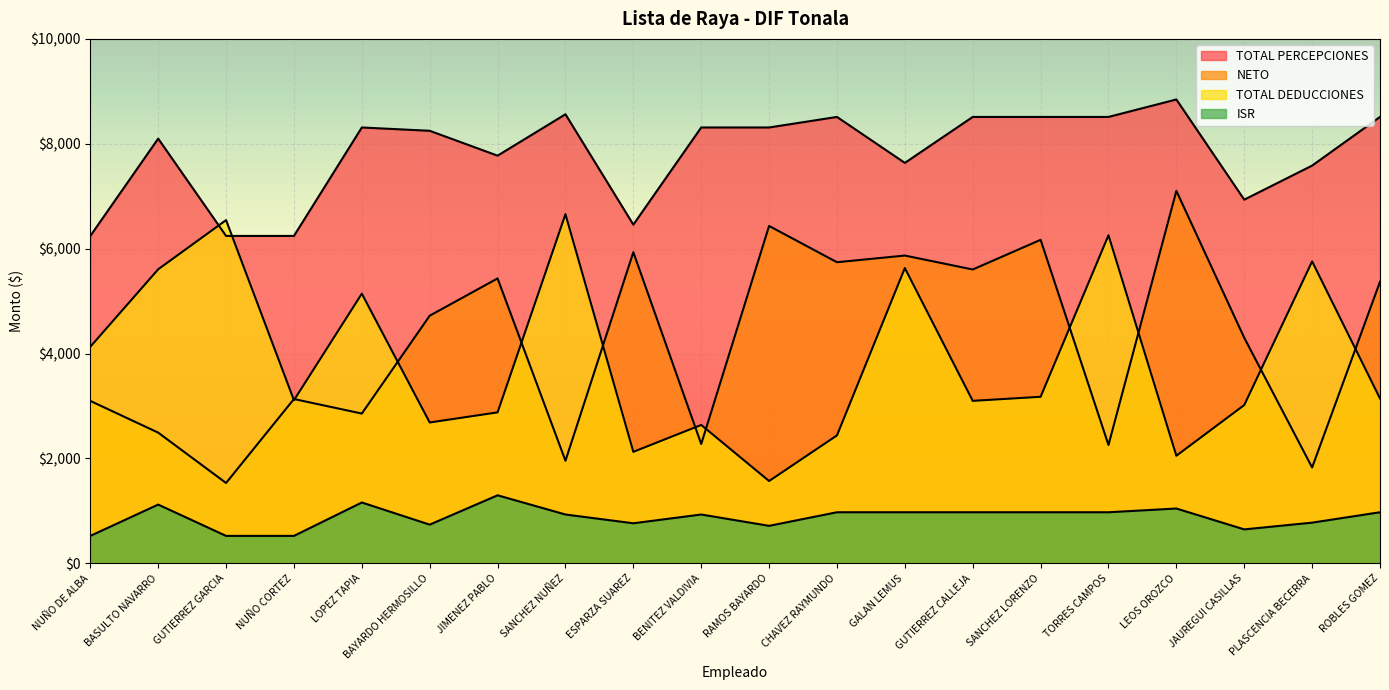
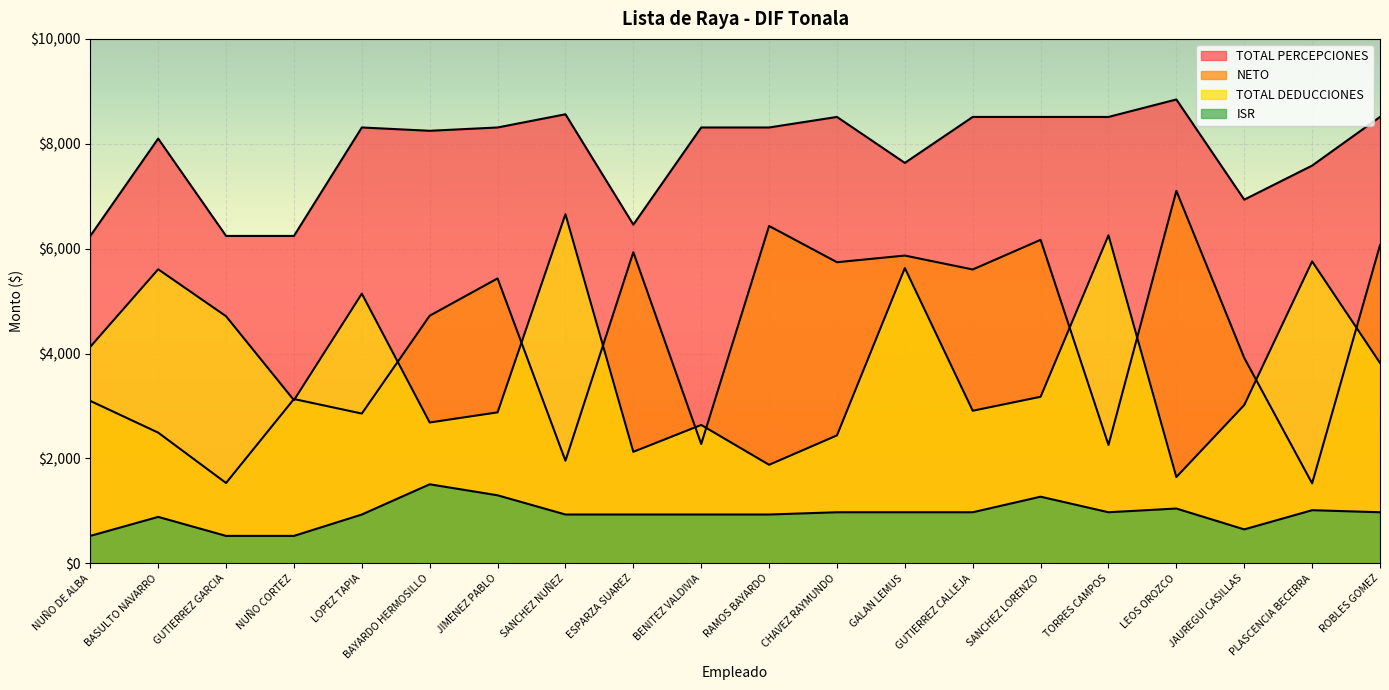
  {
    "TOTAL PERCEPCIONES": {
      "NUÑO DE ALBA": "$6,200",
      "BASULTO NAVARRO": "$8,100",
      "GUTIERREZ GARCIA": "$6,200",
      "NUÑO CORTEZ": "$6,200",
      "LOPEZ TAPIA": "$8,300",
      "BAYARDO HERMOSILLO": "$8,200",
-     "JIMENEZ PABLO": "$7,800",
+     "JIMENEZ PABLO": "$8,300",
      "SANCHEZ NUÑEZ": "$8,600",
      "ESPARZA SUAREZ": "$6,500",
      "BENITEZ VALDIVIA": "$8,300",
      "RAMOS BAYARDO": "$8,300",
      "CHAVEZ RAYMUNDO": "$8,500",
      "GALAN LEMUS": "$7,600",
      "GUTIERREZ CALLEJA": "$8,500",
      "SANCHEZ LORENZO": "$8,500",
      "TORRES CAMPOS": "$8,500",
      "LEOS OROZCO": "$8,800",
      "JAUREGUI CASILLAS": "$6,900",
      "PLASCENCIA BECERRA": "$7,600",
      "ROBLES GOMEZ": "$8,500"
    },
    "NETO": {
      "NUÑO DE ALBA": "$3,100",
      "BASULTO NAVARRO": "$2,500",
      "GUTIERREZ GARCIA": "$1,500",
      "LOPEZ TAPIA": "$2,900",
      "BAYARDO HERMOSILLO": "$4,700",
      "JIMENEZ PABLO": "$5,400",
      "SANCHEZ NUÑEZ": "$2,000",
      "ESPARZA SUAREZ": "$5,900",
      "BENITEZ VALDIVIA": "$2,300",
      "RAMOS BAYARDO": "$6,400",
      "CHAVEZ RAYMUNDO": "$5,700",
      "GALAN LEMUS": "$5,900",
      "GUTIERREZ CALLEJA": "$5,600",
      "SANCHEZ LORENZO": "$6,200",
      "TORRES CAMPOS": "$2,300",
      "LEOS OROZCO": "$7,100",
-     "JAUREGUI CASILLAS": "$4,300",
-     "PLASCENCIA BECERRA": "$1,800",
-     "ROBLES GOMEZ": "$5,400"
+     "JAUREGUI CASILLAS": "$3,900",
+     "PLASCENCIA BECERRA": "$1,500",
+     "ROBLES GOMEZ": "$6,100"
    },
    "TOTAL DEDUCCIONES": {
      "NUÑO DE ALBA": "$4,100",
      "BASULTO NAVARRO": "$5,600",
-     "GUTIERREZ GARCIA": "$6,500",
+     "GUTIERREZ GARCIA": "$4,700",
      "LOPEZ TAPIA": "$5,100",
      "BAYARDO HERMOSILLO": "$2,700",
      "JIMENEZ PABLO": "$2,900",
      "SANCHEZ NUÑEZ": "$6,700",
      "ESPARZA SUAREZ": "$2,100",
      "BENITEZ VALDIVIA": "$2,600",
-     "RAMOS BAYARDO": "$1,600",
+     "RAMOS BAYARDO": "$1,900",
      "CHAVEZ RAYMUNDO": "$2,400",
      "GALAN LEMUS": "$5,600",
-     "GUTIERREZ CALLEJA": "$3,100",
+     "GUTIERREZ CALLEJA": "$2,900",
      "SANCHEZ LORENZO": "$3,200",
      "TORRES CAMPOS": "$6,300",
-     "LEOS OROZCO": "$2,100",
+     "LEOS OROZCO": "$1,600",
      "JAUREGUI CASILLAS": "$3,000",
      "PLASCENCIA BECERRA": "$5,800",
-     "ROBLES GOMEZ": "$3,100"
+     "ROBLES GOMEZ": "$3,800"
    },
    "ISR": {
      "NUÑO DE ALBA": "$500",
-     "BASULTO NAVARRO": "$1,100",
+     "BASULTO NAVARRO": "$900",
      "GUTIERREZ GARCIA": "$500",
      "NUÑO CORTEZ": "$500",
-     "LOPEZ TAPIA": "$1,200",
-     "BAYARDO HERMOSILLO": "$700",
+     "LOPEZ TAPIA": "$900",
+     "BAYARDO HERMOSILLO": "$1,500",
      "JIMENEZ PABLO": "$1,300",
      "SANCHEZ NUÑEZ": "$900",
-     "ESPARZA SUAREZ": "$800",
+     "ESPARZA SUAREZ": "$900",
      "BENITEZ VALDIVIA": "$900",
-     "RAMOS BAYARDO": "$700",
+     "RAMOS BAYARDO": "$900",
      "CHAVEZ RAYMUNDO": "$1,000",
      "GALAN LEMUS": "$1,000",
      "GUTIERREZ CALLEJA": "$1,000",
-     "SANCHEZ LORENZO": "$1,000",
+     "SANCHEZ LORENZO": "$1,300",
      "TORRES CAMPOS": "$1,000",
      "LEOS OROZCO": "$1,000",
      "JAUREGUI CASILLAS": "$600",
-     "PLASCENCIA BECERRA": "$800",
+     "PLASCENCIA BECERRA": "$1,000",
      "ROBLES GOMEZ": "$1,000"
    }
  }
